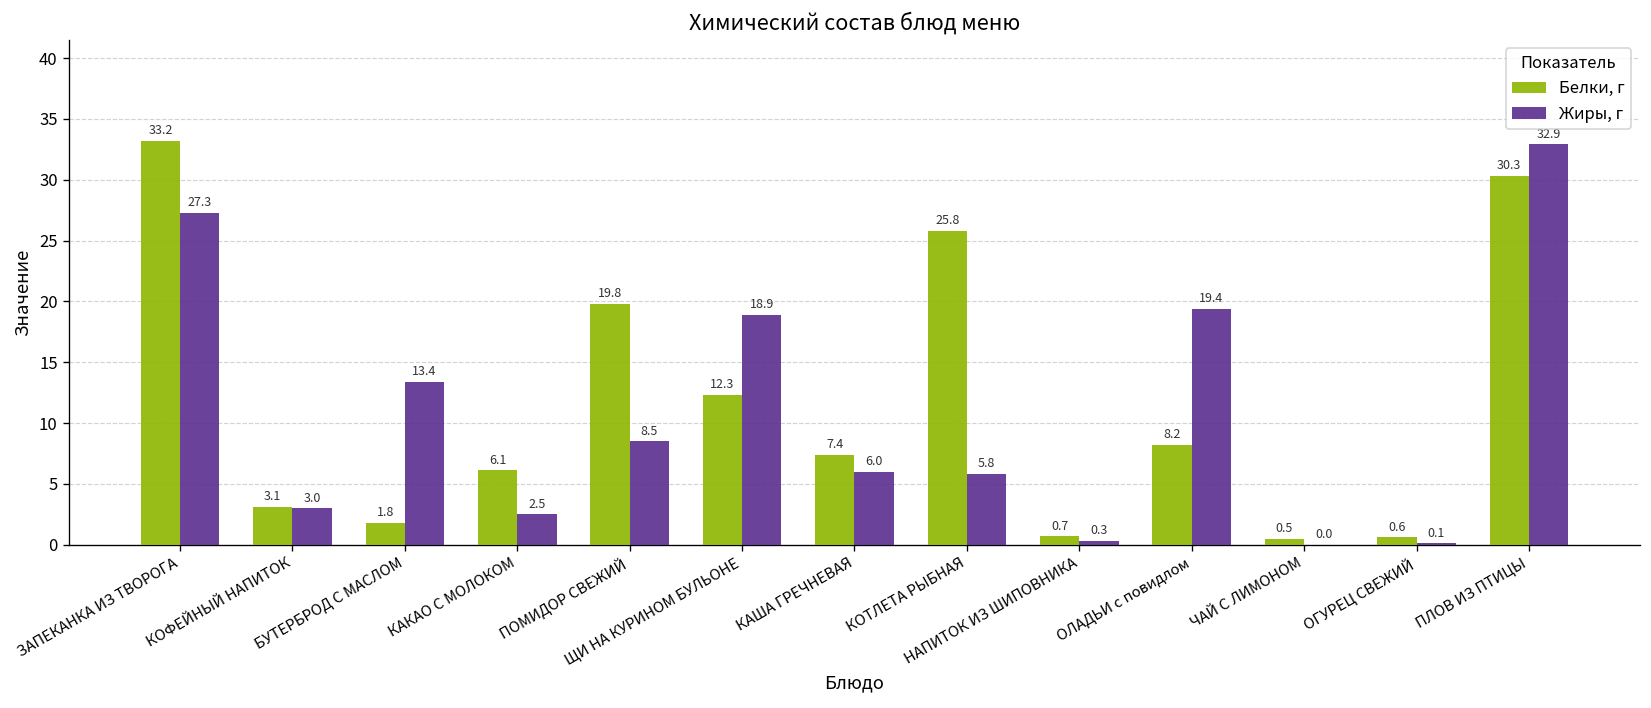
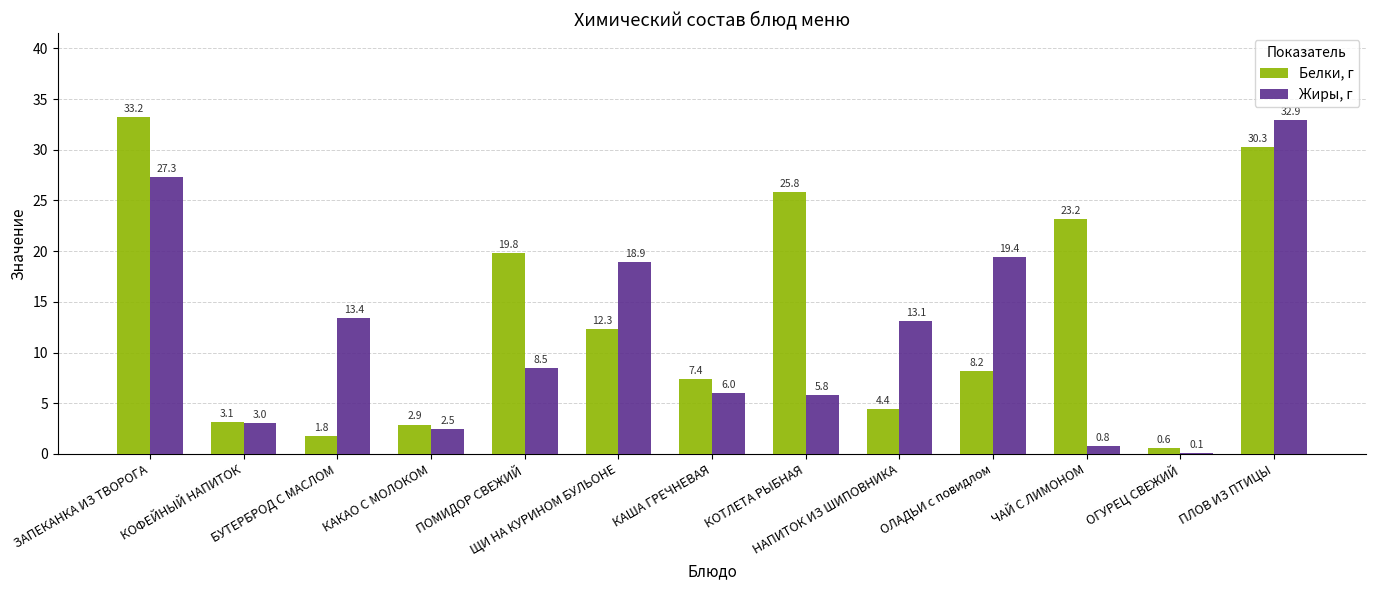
  {
    "Белки, г": {
      "ЗАПЕКАНКА ИЗ ТВОРОГА": 33.2,
      "КОФЕЙНЫЙ НАПИТОК": 3.1,
      "БУТЕРБРОД С МАСЛОМ": 1.8,
-     "КАКАО С МОЛОКОМ": 6.1,
+     "КАКАО С МОЛОКОМ": 2.9,
      "ПОМИДОР СВЕЖИЙ": 19.8,
      "ЩИ НА КУРИНОМ БУЛЬОНЕ": 12.3,
      "КАША ГРЕЧНЕВАЯ": 7.4,
      "КОТЛЕТА РЫБНАЯ": 25.8,
-     "НАПИТОК ИЗ ШИПОВНИКА": 0.7,
+     "НАПИТОК ИЗ ШИПОВНИКА": 4.4,
      "ОЛАДЬИ с повидлом": 8.2,
-     "ЧАЙ С ЛИМОНОМ": 0.5,
+     "ЧАЙ С ЛИМОНОМ": 23.2,
      "ОГУРЕЦ СВЕЖИЙ": 0.6,
      "ПЛОВ ИЗ ПТИЦЫ": 30.3
    },
    "Жиры, г": {
      "ЗАПЕКАНКА ИЗ ТВОРОГА": 27.3,
      "КОФЕЙНЫЙ НАПИТОК": 3.0,
      "БУТЕРБРОД С МАСЛОМ": 13.4,
      "КАКАО С МОЛОКОМ": 2.5,
      "ПОМИДОР СВЕЖИЙ": 8.5,
      "ЩИ НА КУРИНОМ БУЛЬОНЕ": 18.9,
      "КАША ГРЕЧНЕВАЯ": 6.0,
      "КОТЛЕТА РЫБНАЯ": 5.8,
-     "НАПИТОК ИЗ ШИПОВНИКА": 0.3,
+     "НАПИТОК ИЗ ШИПОВНИКА": 13.1,
      "ОЛАДЬИ с повидлом": 19.4,
-     "ЧАЙ С ЛИМОНОМ": 0.0,
+     "ЧАЙ С ЛИМОНОМ": 0.8,
      "ОГУРЕЦ СВЕЖИЙ": 0.1,
      "ПЛОВ ИЗ ПТИЦЫ": 32.9
    }
  }
